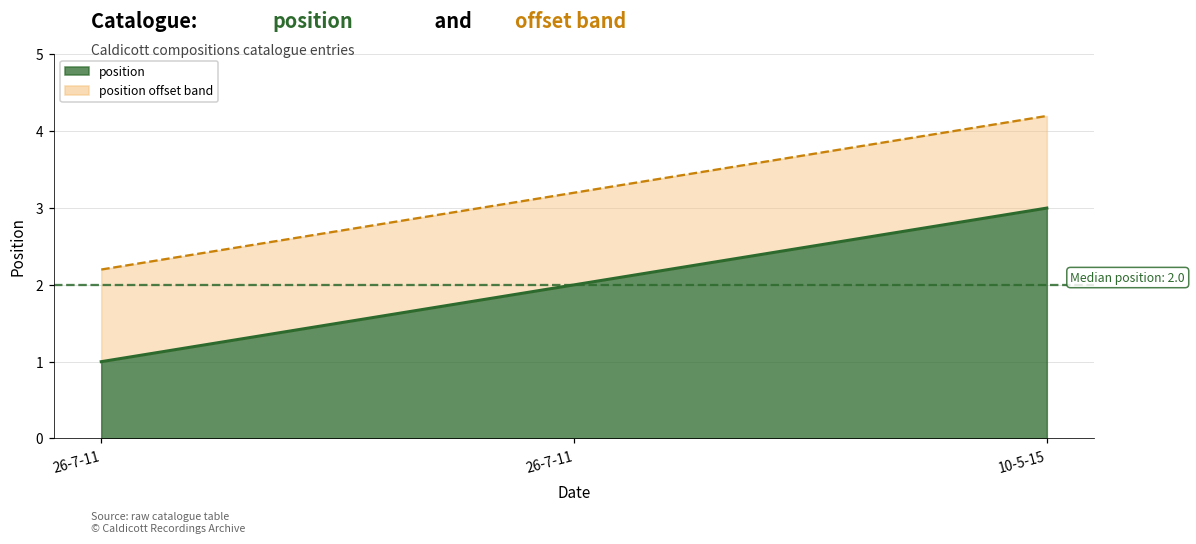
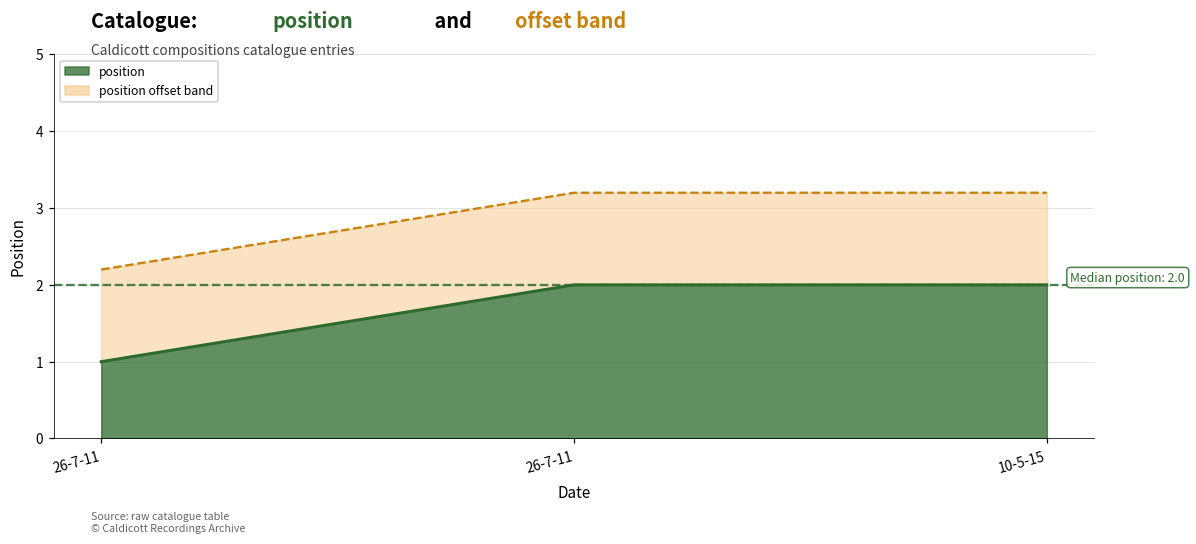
  {
    "position": {
-     "10-5-15": 3
+     "10-5-15": 2
    },
    "position offset band": {
      "10-5-15": 1.2
    }
  }
